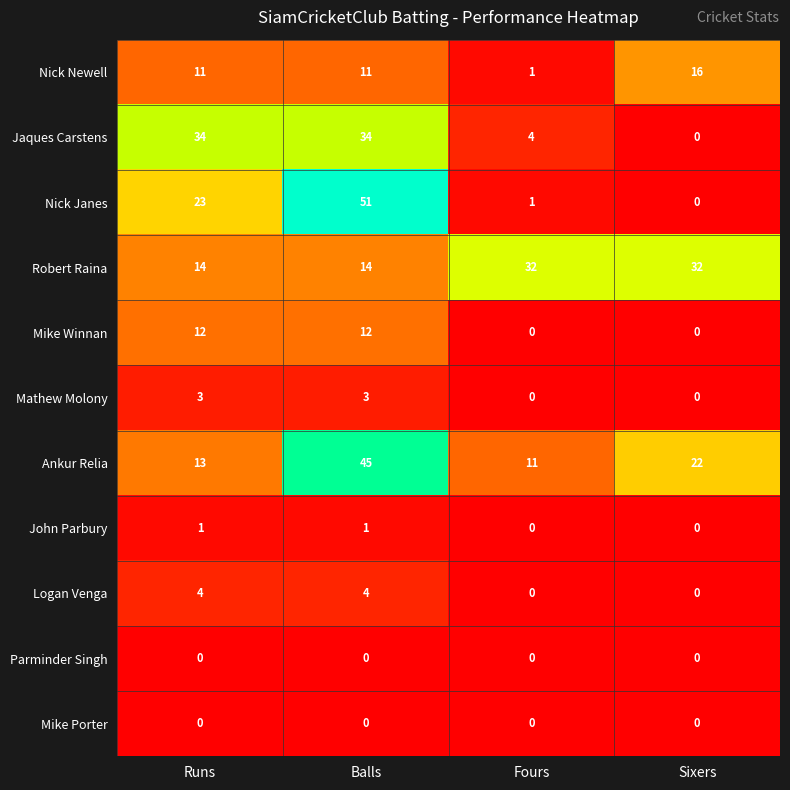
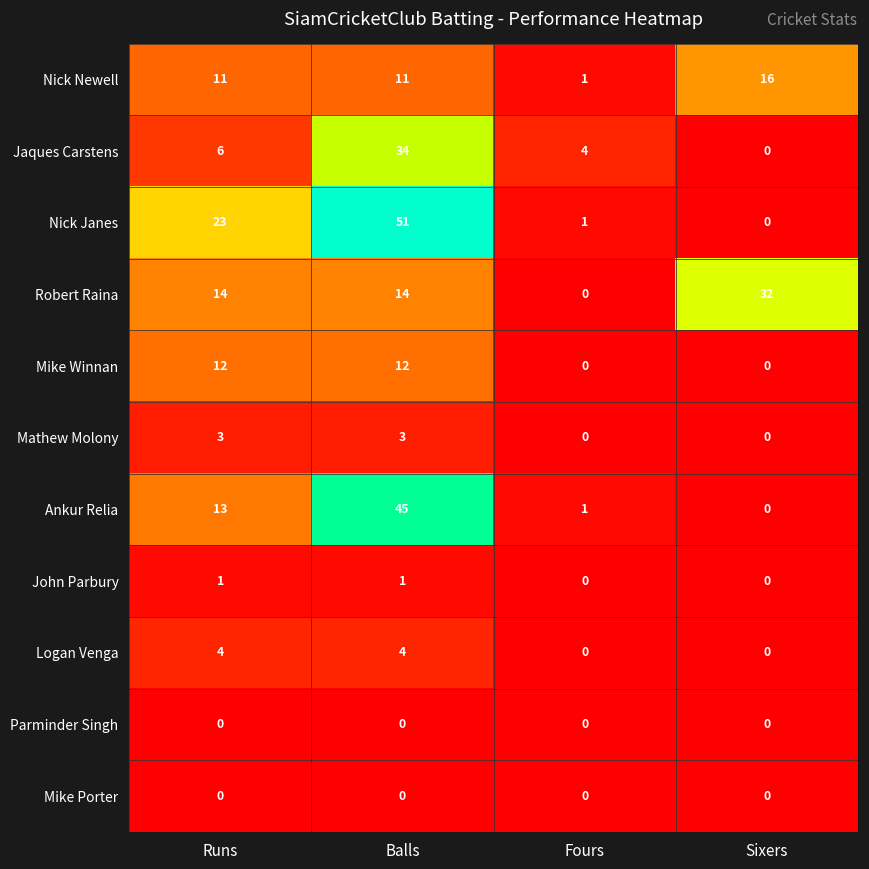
  {
    "Nick Newell": {
      "Runs": 11,
      "Balls": 11,
      "Fours": 1,
      "Sixers": 16
    },
    "Jaques Carstens": {
-     "Runs": 34,
+     "Runs": 6,
      "Balls": 34,
      "Fours": 4,
      "Sixers": 0
    },
    "Nick Janes": {
      "Runs": 23,
      "Balls": 51,
      "Fours": 1,
      "Sixers": 0
    },
    "Robert Raina": {
      "Runs": 14,
      "Balls": 14,
-     "Fours": 32,
+     "Fours": 0,
      "Sixers": 32
    },
    "Mike Winnan": {
      "Runs": 12,
      "Balls": 12,
      "Fours": 0,
      "Sixers": 0
    },
    "Mathew Molony": {
      "Runs": 3,
      "Balls": 3,
      "Fours": 0,
      "Sixers": 0
    },
    "Ankur Relia": {
      "Runs": 13,
      "Balls": 45,
-     "Fours": 11,
-     "Sixers": 22
+     "Fours": 1,
+     "Sixers": 0
    },
    "John Parbury": {
      "Runs": 1,
      "Balls": 1,
      "Fours": 0,
      "Sixers": 0
    },
    "Logan Venga": {
      "Runs": 4,
      "Balls": 4,
      "Fours": 0,
      "Sixers": 0
    },
    "Parminder Singh": {
      "Runs": 0,
      "Balls": 0,
      "Fours": 0,
      "Sixers": 0
    },
    "Mike Porter": {
      "Runs": 0,
      "Balls": 0,
      "Fours": 0,
      "Sixers": 0
    }
  }
